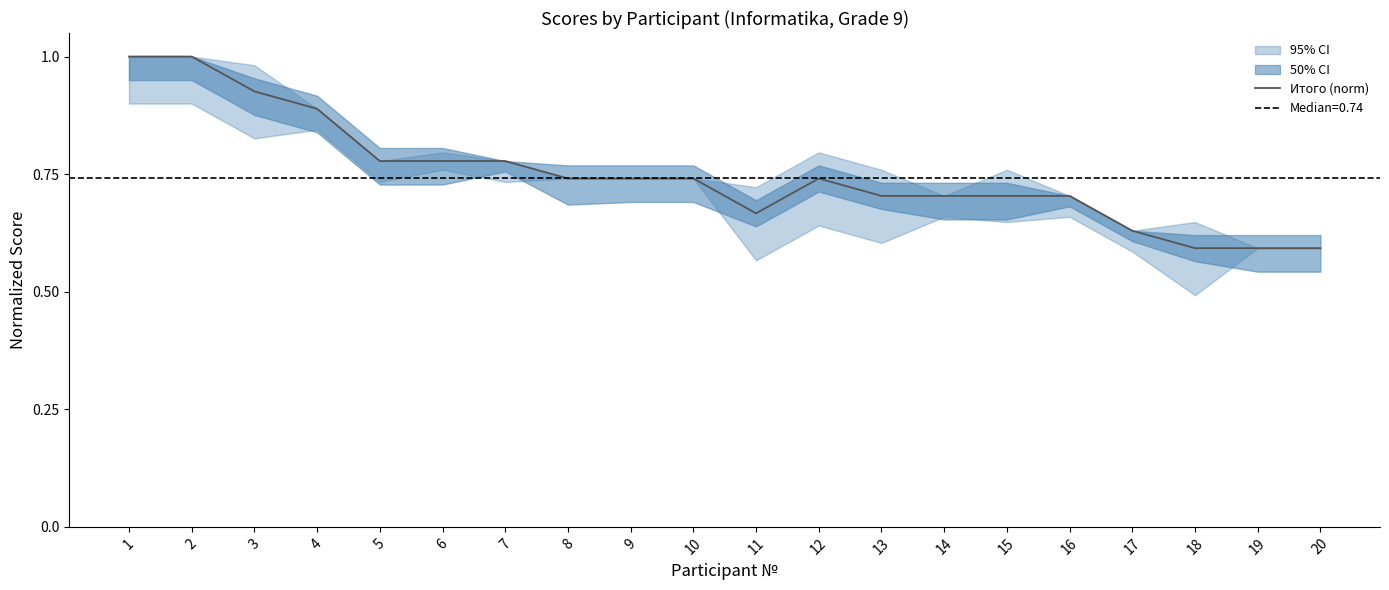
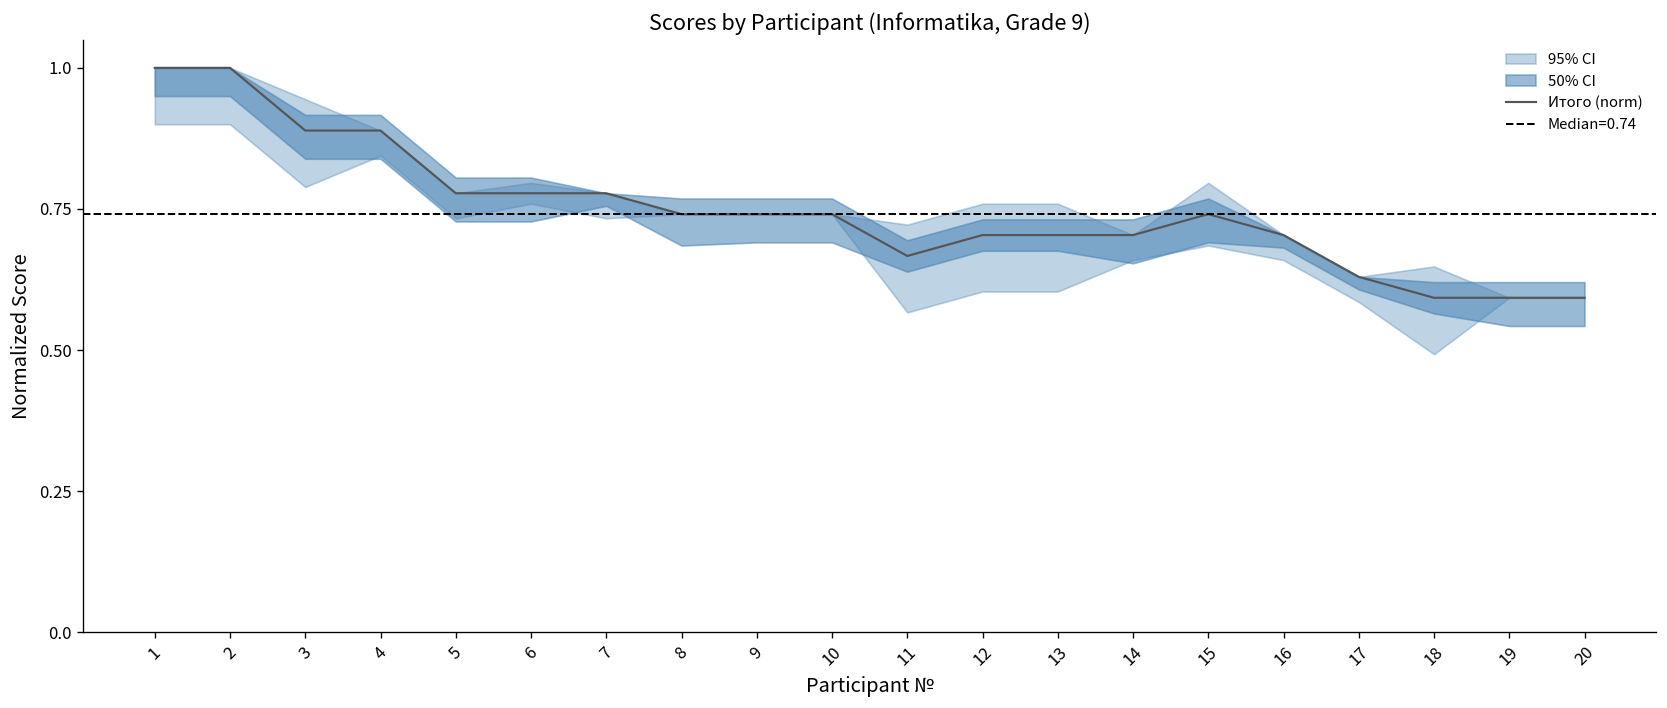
  {
    "Итого (norm)": {
-     "3": 0.93,
+     "3": 0.89,
      "6": 0.78,
      "11": 0.67,
-     "12": 0.74,
+     "12": 0.70,
      "13": 0.70,
-     "15": 0.70,
+     "15": 0.74,
      "18": 0.59
    }
  }
